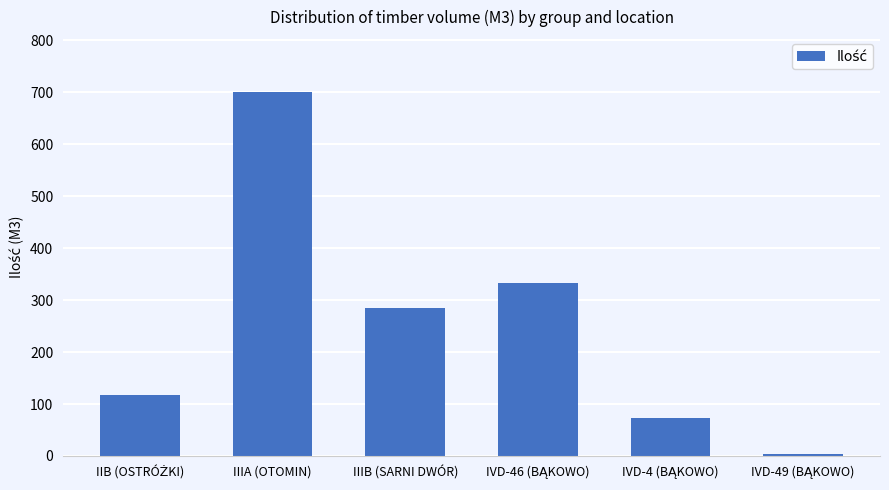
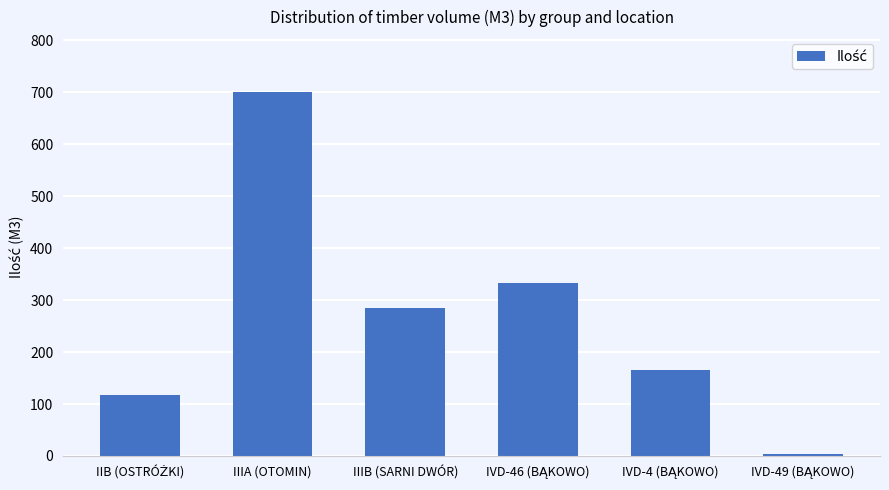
  {
    "IIB (OSTRÓŻKI)": 120,
    "IIIA (OTOMIN)": 700,
    "IIIB (SARNI DWÓR)": 290,
    "IVD-46 (BĄKOWO)": 330,
-   "IVD-4 (BĄKOWO)": 70
+   "IVD-4 (BĄKOWO)": 170
  }
